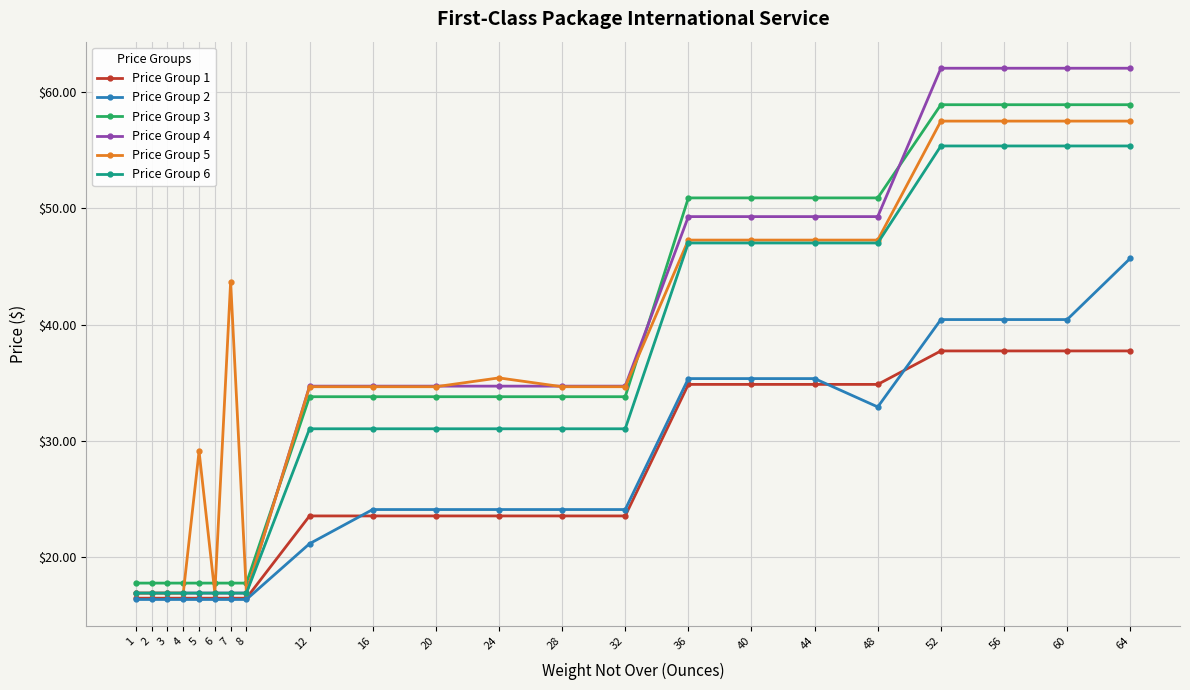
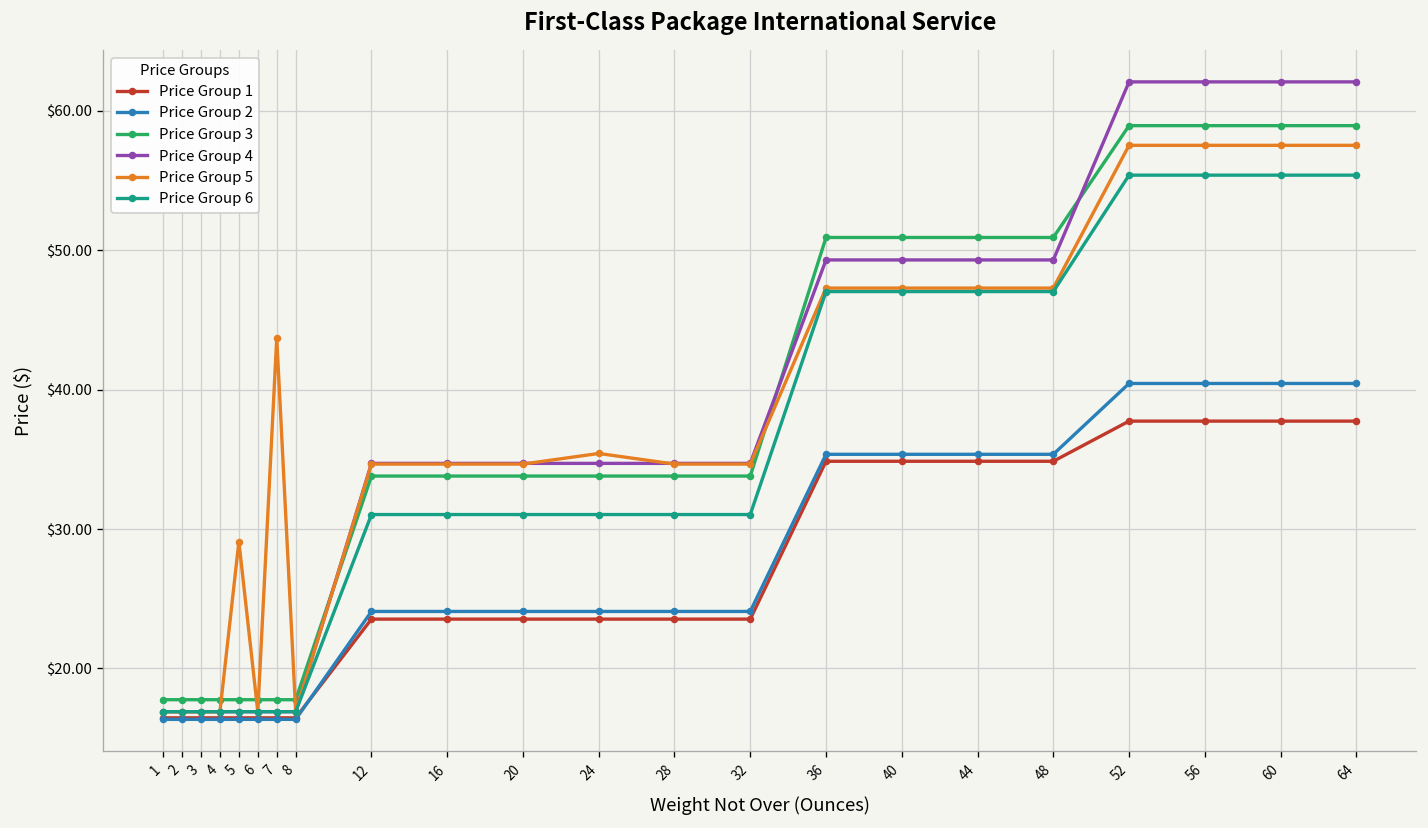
  {
    "Price Group 1": {
      "12": "$23.5",
      "16": "$23.5",
      "20": "$23.5",
      "24": "$23.5",
      "28": "$23.5",
      "32": "$23.5",
      "36": "$34.9",
      "40": "$34.9",
      "44": "$34.9",
      "48": "$34.9",
      "52": "$37.7",
      "56": "$37.7",
      "60": "$37.7",
      "64": "$37.7"
    },
    "Price Group 2": {
-     "12": "$21.2",
+     "12": "$24.1",
      "16": "$24.1",
      "20": "$24.1",
      "24": "$24.1",
      "28": "$24.1",
      "32": "$24.1",
      "36": "$35.4",
      "40": "$35.4",
      "44": "$35.4",
-     "48": "$32.9",
+     "48": "$35.4",
      "52": "$40.4",
      "56": "$40.4",
      "60": "$40.4",
-     "64": "$45.7"
+     "64": "$40.4"
    },
    "Price Group 4": {
      "24": "$34.7",
      "36": "$49.3",
      "40": "$49.3",
      "44": "$49.3",
      "48": "$49.3",
      "52": "$62.1",
      "56": "$62.1",
      "60": "$62.1",
      "64": "$62.1"
    },
    "Price Group 5": {
      "5": "$29.1",
      "7": "$43.7",
      "24": "$35.4",
      "36": "$47.3",
      "40": "$47.3",
      "44": "$47.3",
      "48": "$47.3",
      "52": "$57.5",
      "56": "$57.5",
      "60": "$57.5",
      "64": "$57.5"
    }
  }
